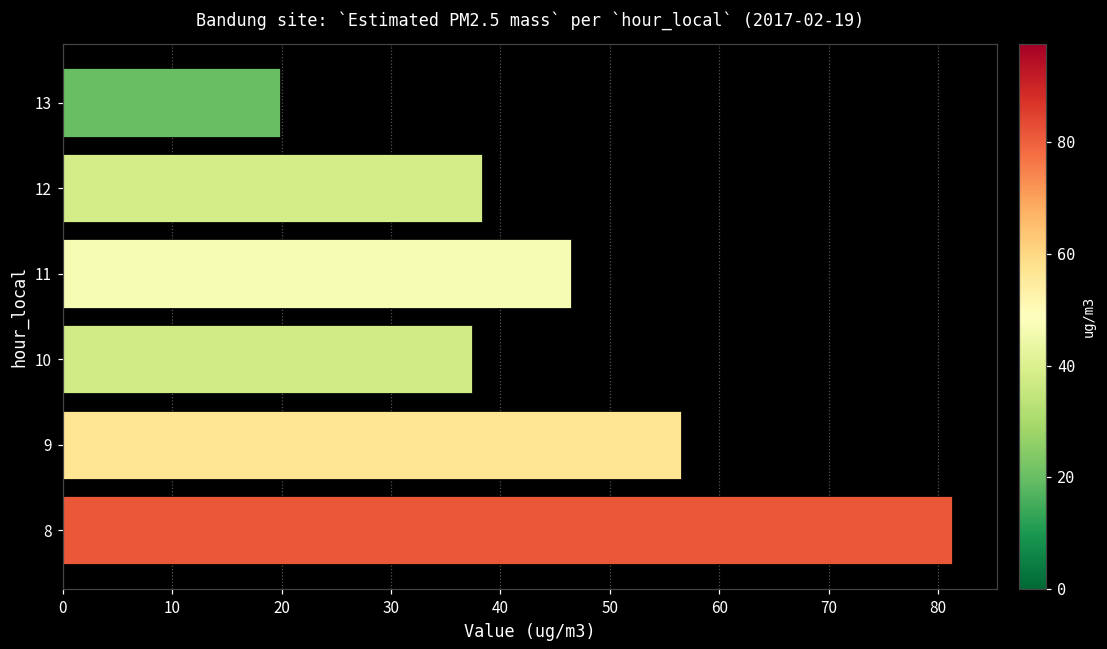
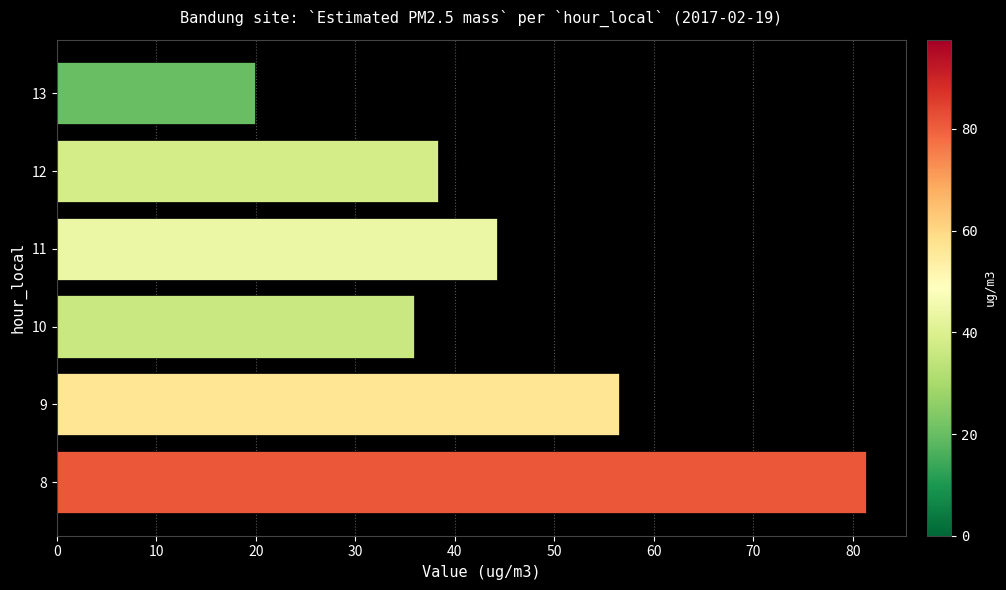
  {
    "13": 20,
    "12": 38,
-   "11": 47,
-   "10": 37,
+   "11": 44,
+   "10": 36,
    "9": 57,
    "8": 81
  }
